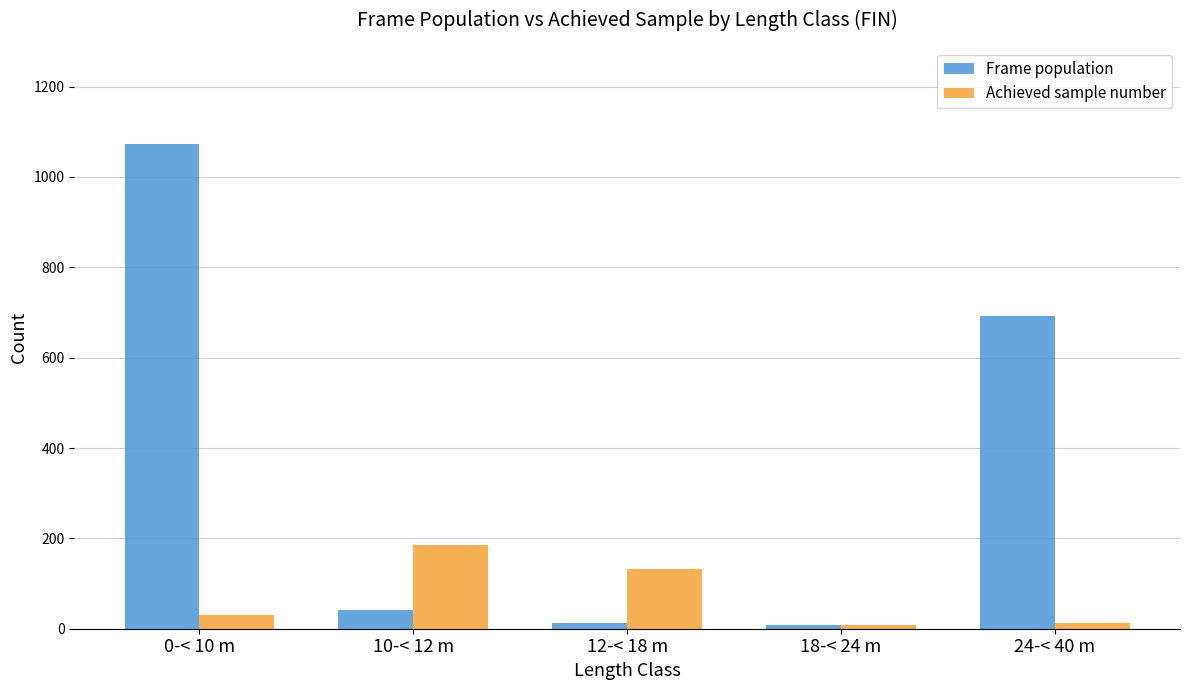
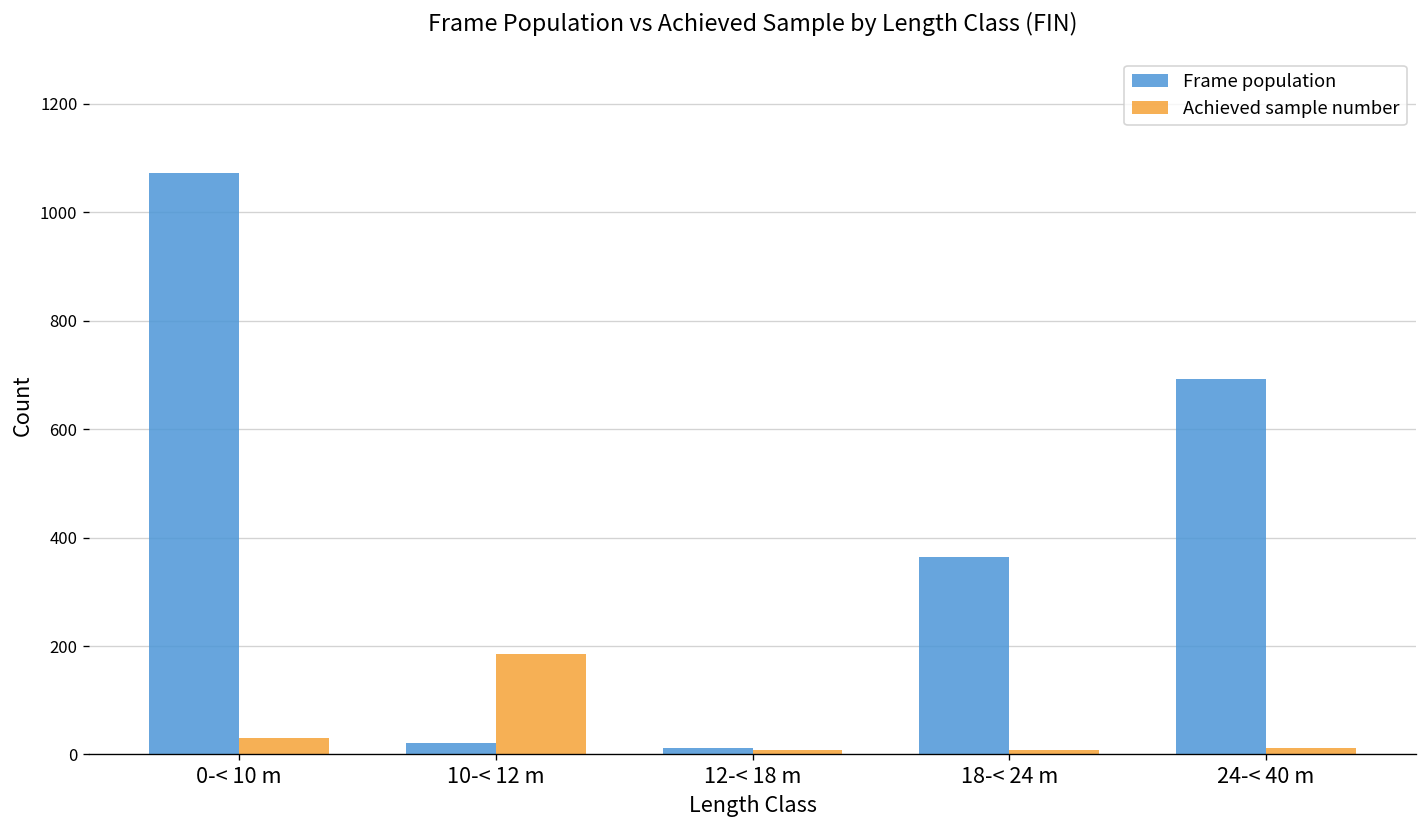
  {
    "Frame population": {
      "0-< 10 m": 1070,
-     "10-< 12 m": 40,
+     "10-< 12 m": 20,
      "12-< 18 m": 10,
-     "18-< 24 m": 10,
+     "18-< 24 m": 360,
      "24-< 40 m": 690
    },
    "Achieved sample number": {
      "0-< 10 m": 30,
      "10-< 12 m": 190,
-     "12-< 18 m": 130,
+     "12-< 18 m": 10,
      "18-< 24 m": 10,
      "24-< 40 m": 10
    }
  }
